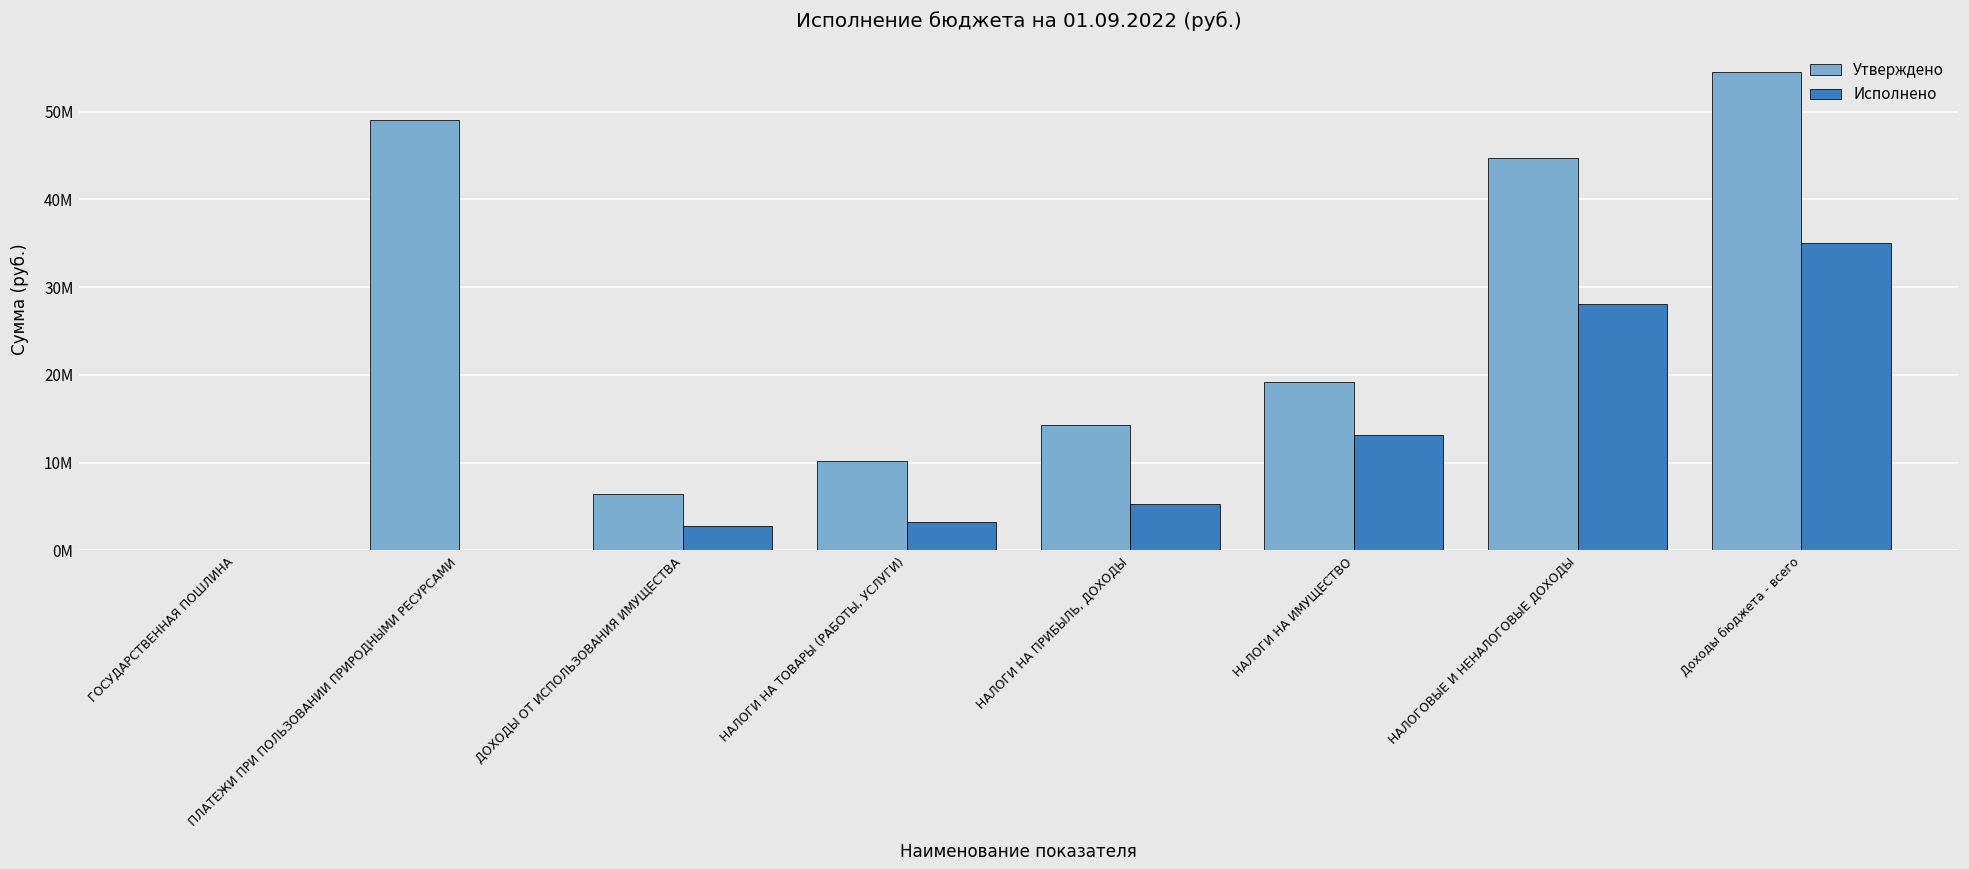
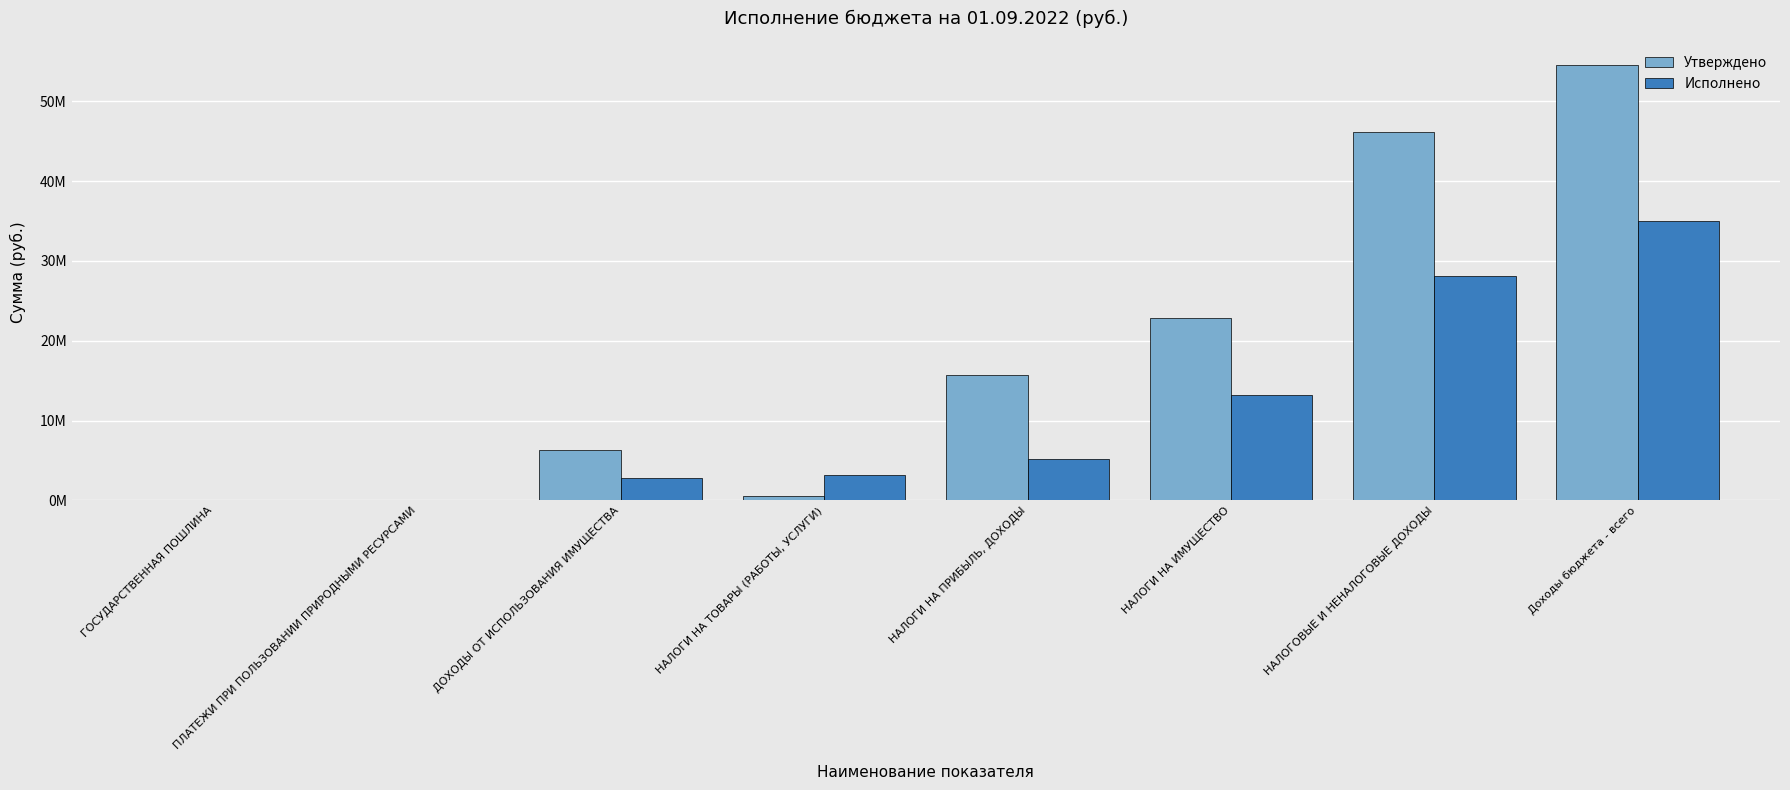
  {
    "Утверждено": {
-     "ПЛАТЕЖИ ПРИ ПОЛЬЗОВАНИИ ПРИРОДНЫМИ РЕСУРСАМИ": 49000000,
+     "ПЛАТЕЖИ ПРИ ПОЛЬЗОВАНИИ ПРИРОДНЫМИ РЕСУРСАМИ": 0,
      "ДОХОДЫ ОТ ИСПОЛЬЗОВАНИЯ ИМУЩЕСТВА": 6000000,
-     "НАЛОГИ НА ТОВАРЫ (РАБОТЫ, УСЛУГИ)": 10000000,
-     "НАЛОГИ НА ПРИБЫЛЬ, ДОХОДЫ": 14000000,
-     "НАЛОГИ НА ИМУЩЕСТВО": 19000000,
-     "НАЛОГОВЫЕ И НЕНАЛОГОВЫЕ ДОХОДЫ": 45000000,
+     "НАЛОГИ НА ТОВАРЫ (РАБОТЫ, УСЛУГИ)": 1000000,
+     "НАЛОГИ НА ПРИБЫЛЬ, ДОХОДЫ": 16000000,
+     "НАЛОГИ НА ИМУЩЕСТВО": 23000000,
+     "НАЛОГОВЫЕ И НЕНАЛОГОВЫЕ ДОХОДЫ": 46000000,
      "Доходы бюджета - всего": 55000000
    },
    "Исполнено": {
      "ДОХОДЫ ОТ ИСПОЛЬЗОВАНИЯ ИМУЩЕСТВА": 3000000,
      "НАЛОГИ НА ТОВАРЫ (РАБОТЫ, УСЛУГИ)": 3000000,
      "НАЛОГИ НА ПРИБЫЛЬ, ДОХОДЫ": 5000000,
      "НАЛОГИ НА ИМУЩЕСТВО": 13000000,
      "НАЛОГОВЫЕ И НЕНАЛОГОВЫЕ ДОХОДЫ": 28000000,
      "Доходы бюджета - всего": 35000000
    }
  }
